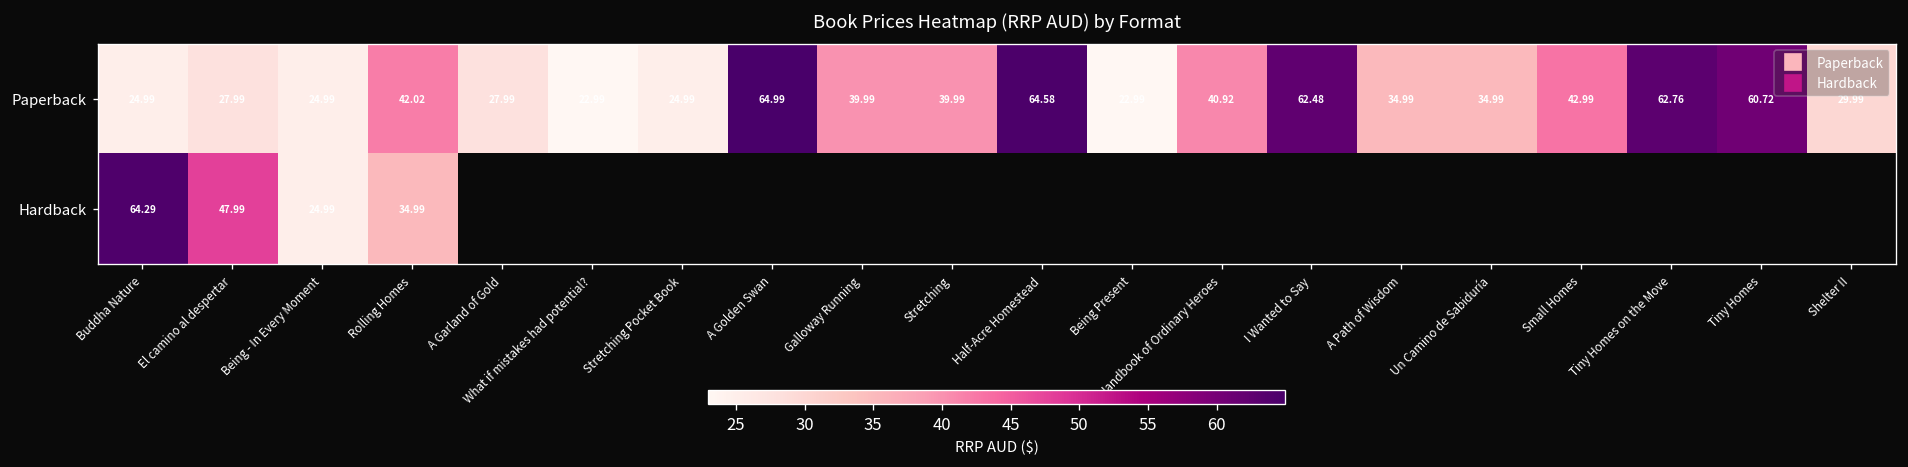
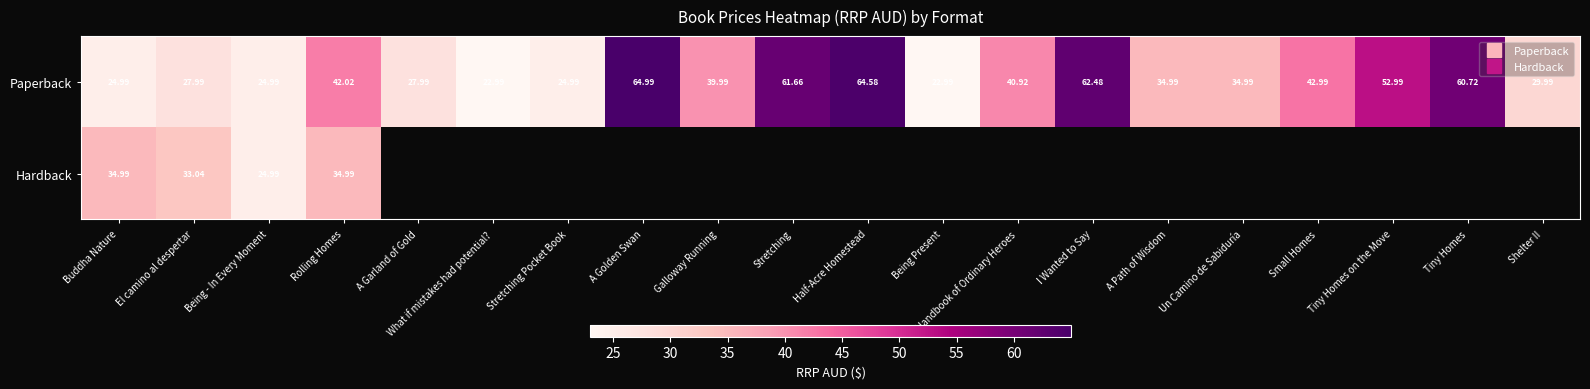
  {
    "Paperback": {
      "Rolling Homes": 42.02,
      "A Golden Swan": 64.99,
      "Galloway Running": 39.99,
-     "Stretching": 39.99,
+     "Stretching": 61.66,
      "Half-Acre Homestead": 64.58,
      "Handbook of Ordinary Heroes": 40.92,
      "I Wanted to Say": 62.48,
      "A Path of Wisdom": 34.99,
      "Un Camino de Sabiduría": 34.99,
      "Small Homes": 42.99,
-     "Tiny Homes on the Move": 62.76,
+     "Tiny Homes on the Move": 52.99,
      "Tiny Homes": 60.72
    },
    "Hardback": {
-     "Buddha Nature": 64.29,
-     "El camino al despertar": 47.99,
+     "Buddha Nature": 34.99,
+     "El camino al despertar": 33.04,
      "Rolling Homes": 34.99
    }
  }
